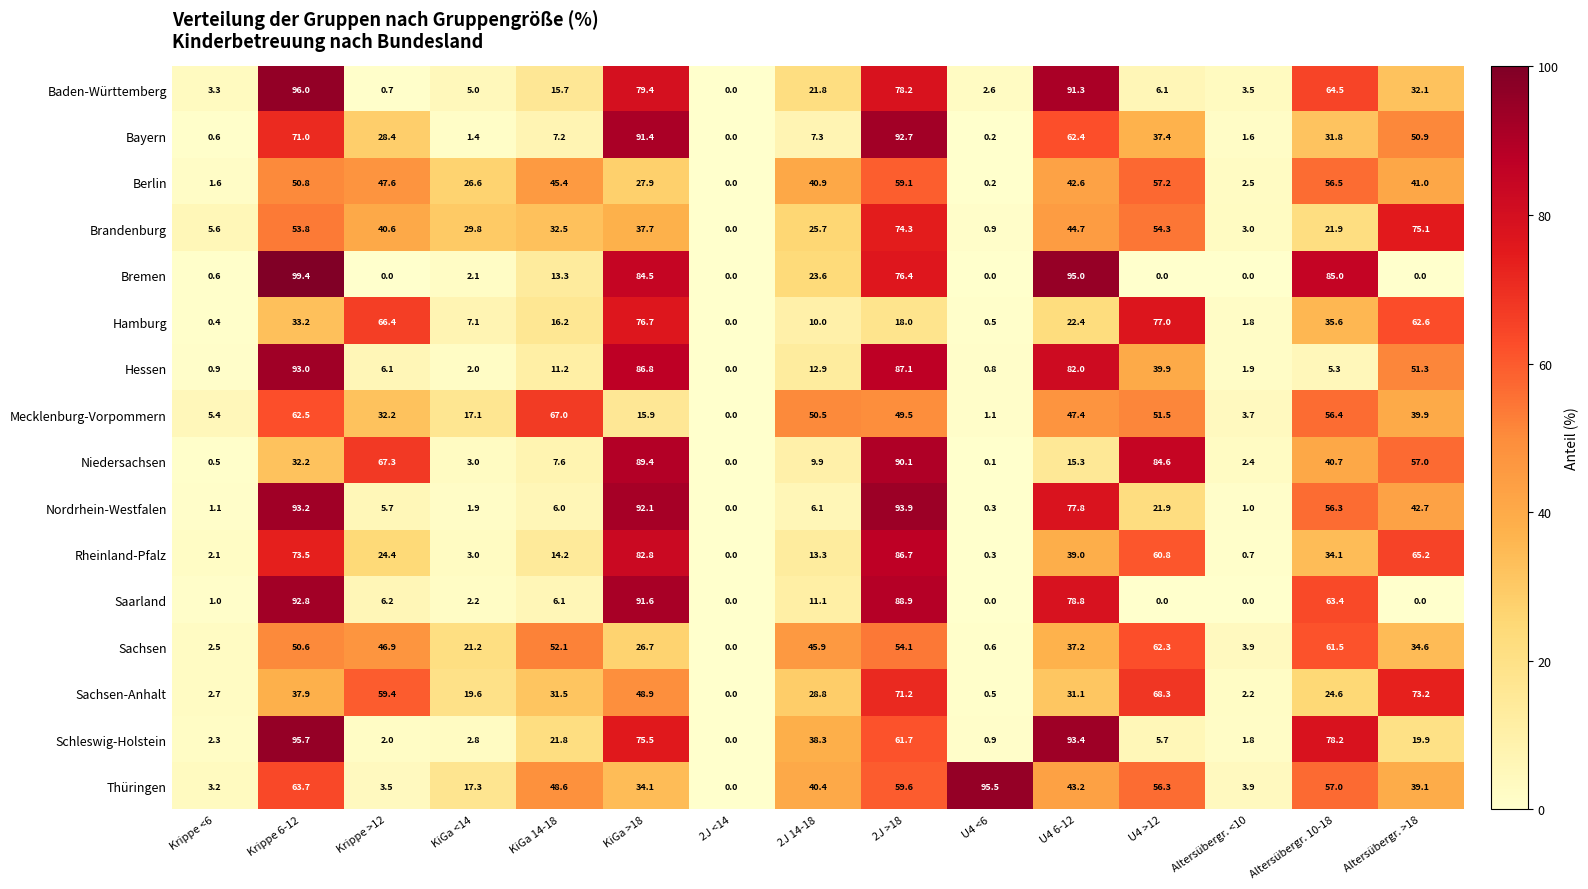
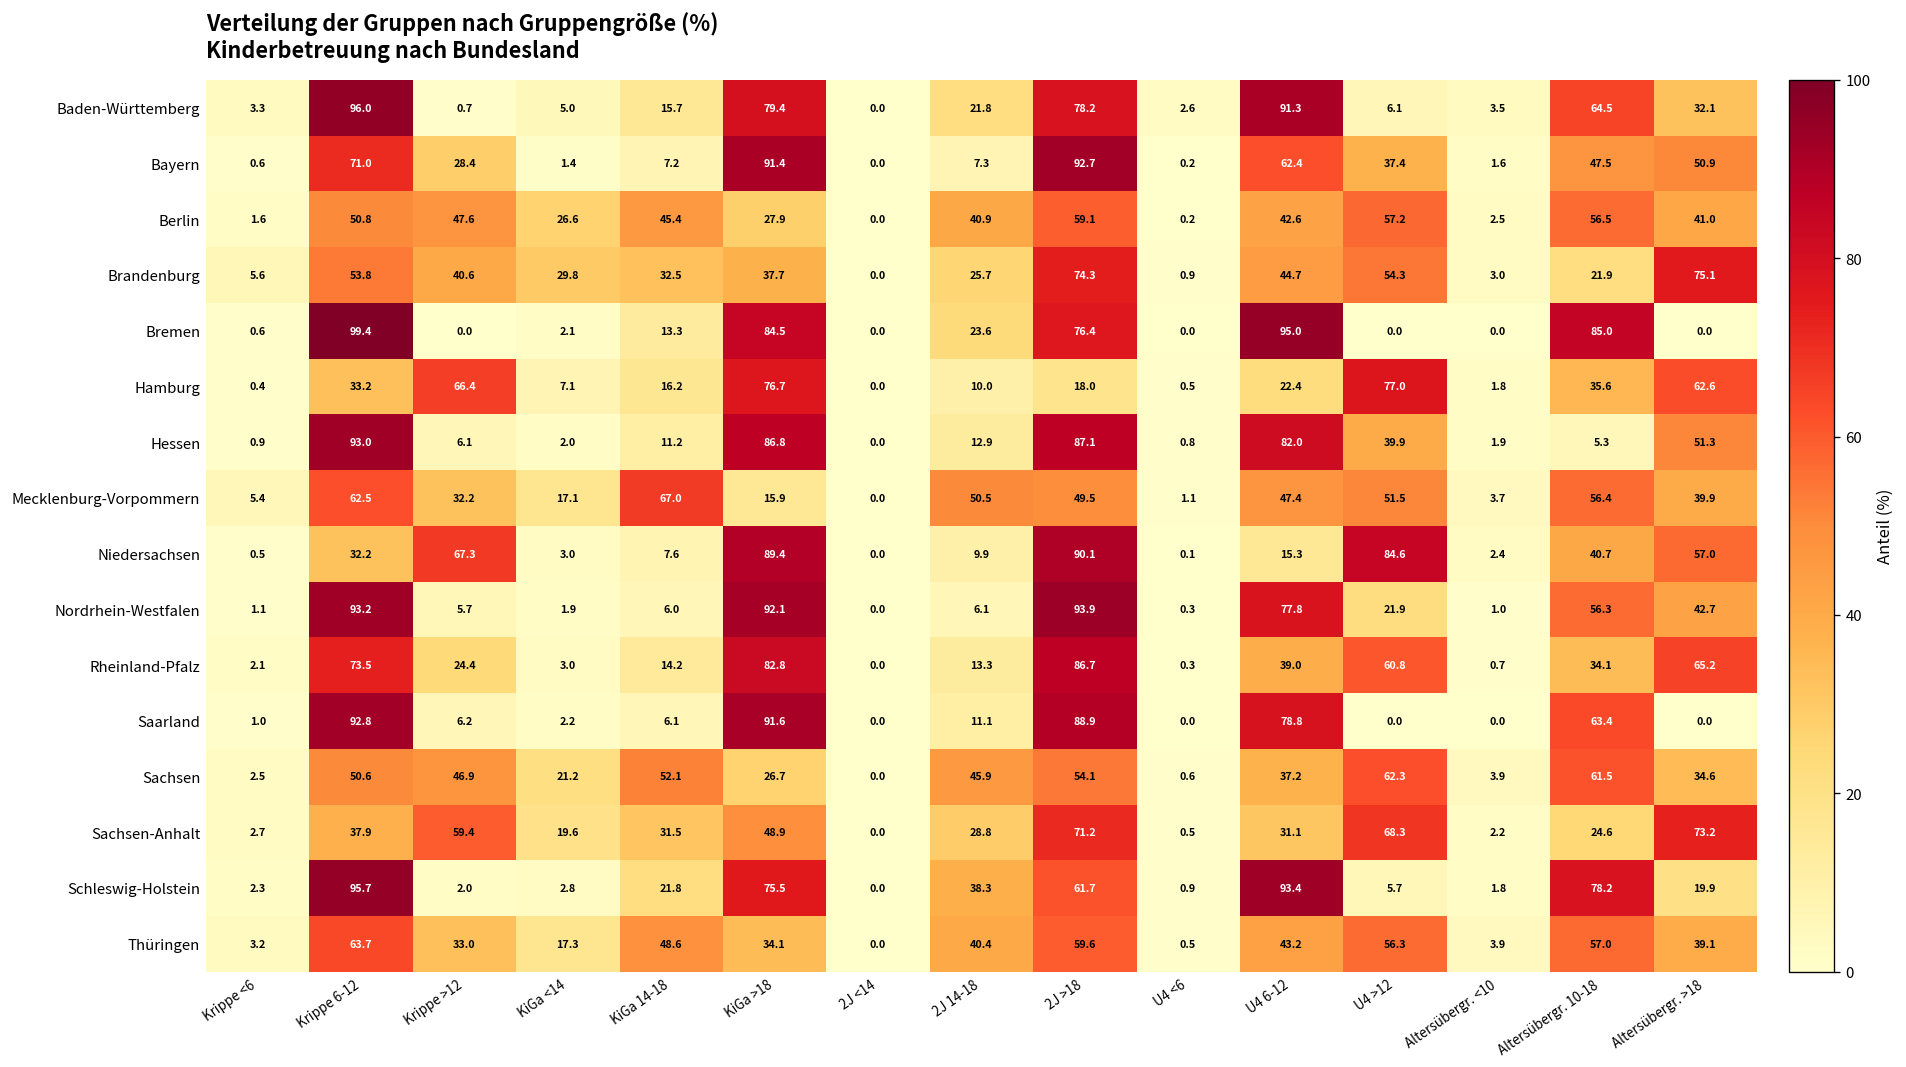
  {
    "Bayern": {
      "Krippe <6": 0.6,
      "Krippe 6-12": 71.0,
      "Krippe >12": 28.4,
      "KiGa <14": 1.4,
      "KiGa 14-18": 7.2,
      "KiGa >18": 91.4,
      "2J <14": 0.0,
      "2J 14-18": 7.3,
      "2J >18": 92.7,
      "U4 <6": 0.2,
      "U4 6-12": 62.4,
      "U4 >12": 37.4,
      "Altersübergr. <10": 1.6,
-     "Altersübergr. 10-18": 31.8,
+     "Altersübergr. 10-18": 47.5,
      "Altersübergr. >18": 50.9
    },
    "Thüringen": {
      "Krippe <6": 3.2,
      "Krippe 6-12": 63.7,
-     "Krippe >12": 3.5,
+     "Krippe >12": 33.0,
      "KiGa <14": 17.3,
      "KiGa 14-18": 48.6,
      "KiGa >18": 34.1,
      "2J <14": 0.0,
      "2J 14-18": 40.4,
      "2J >18": 59.6,
-     "U4 <6": 95.5,
+     "U4 <6": 0.5,
      "U4 6-12": 43.2,
      "U4 >12": 56.3,
      "Altersübergr. <10": 3.9,
      "Altersübergr. 10-18": 57.0,
      "Altersübergr. >18": 39.1
    }
  }
